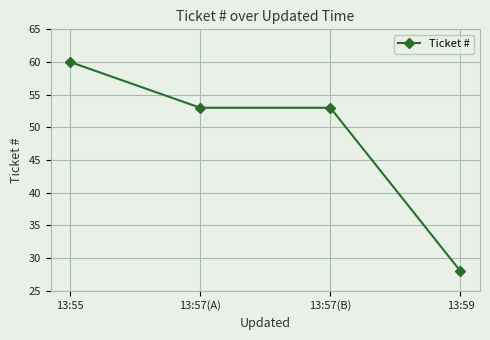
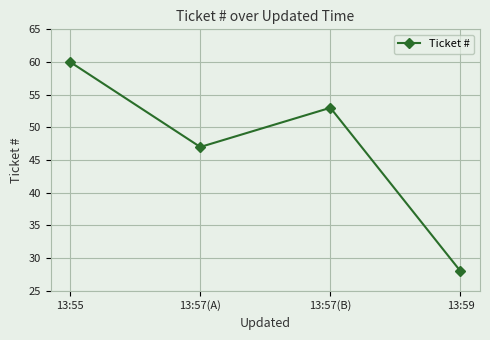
  {
    "13:55": 60,
-   "13:57(A)": 53,
+   "13:57(A)": 47,
    "13:57(B)": 53,
    "13:59": 28
  }
